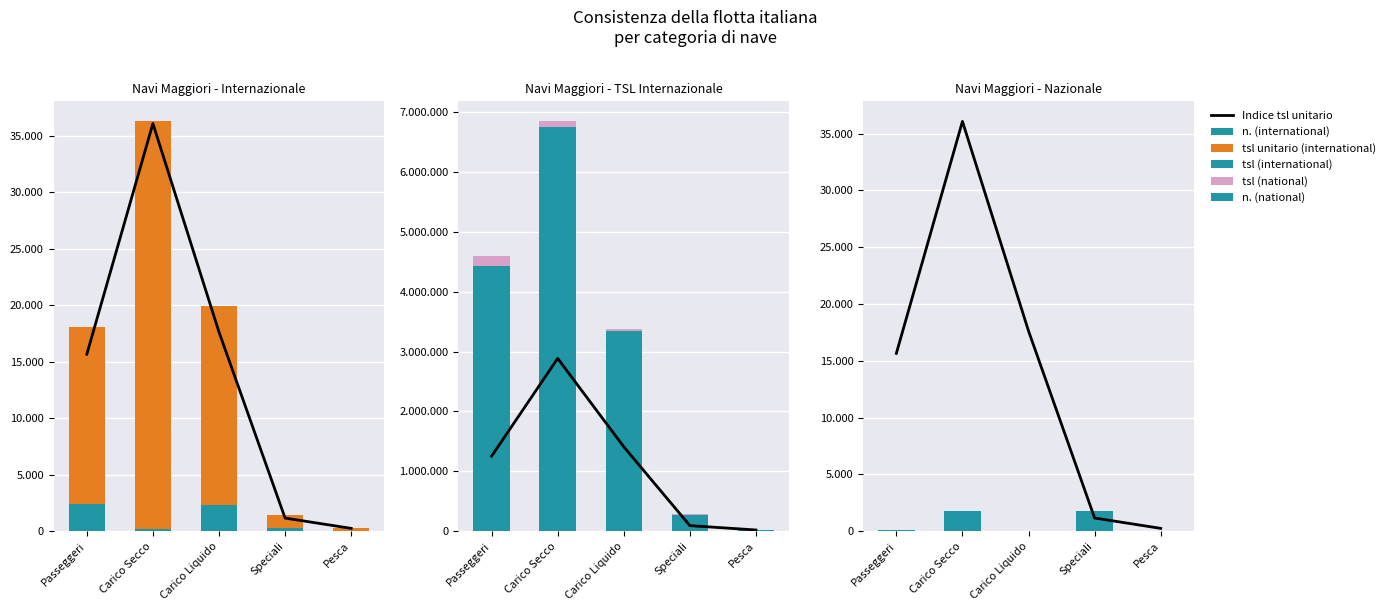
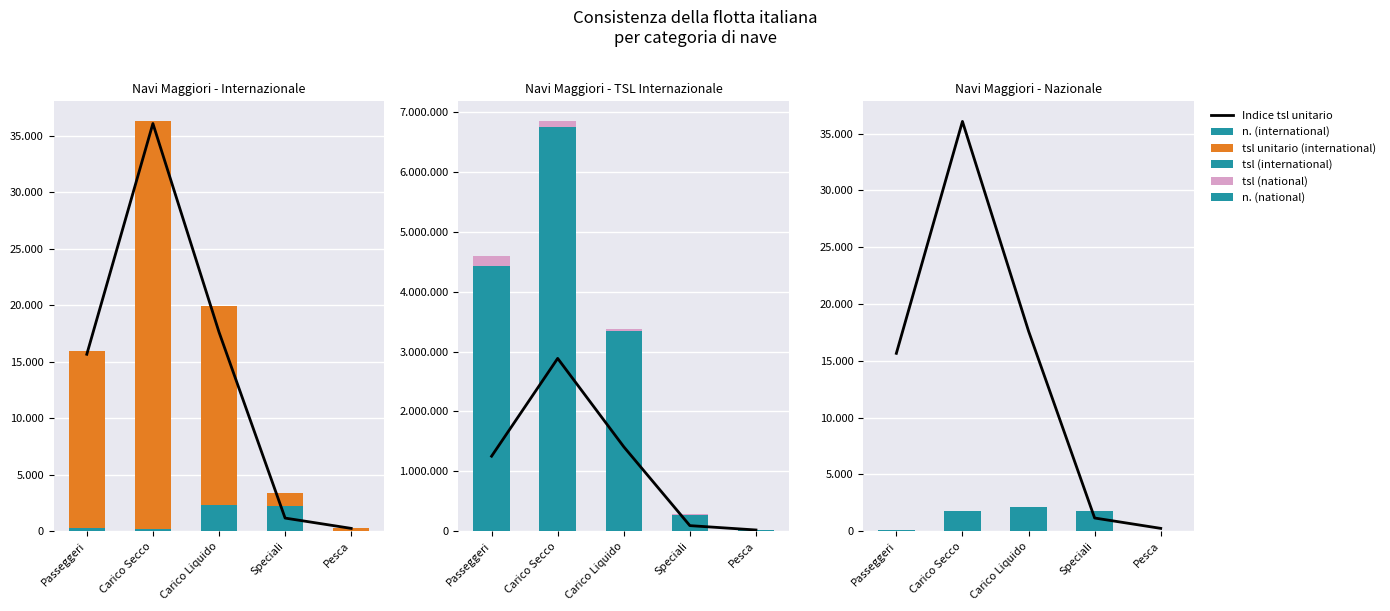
  {
    "Navi Maggiori - Internazionale": {
      "n. (international)": {
-       "Passeggeri": 2.4,
+       "Passeggeri": 0.3,
        "Carico Liquido": 2.3,
-       "Speciali": 0.2
+       "Speciali": 2.2
      },
      "Indice tsl unitario": {
        "Passeggeri": 15.7,
        "Carico Secco": 36.1,
        "Carico Liquido": 17.6,
        "Speciali": 1.2,
        "Pesca": 0.2
      },
      "tsl unitario (international)": {
        "Passeggeri": 15.7,
        "Carico Secco": 36.1,
        "Carico Liquido": 17.6,
        "Speciali": 1.2,
        "Pesca": 0.2
      }
    },
    "Navi Maggiori - Nazionale": {
      "Indice tsl unitario": {
        "Passeggeri": 15.7,
        "Carico Secco": 36.1,
        "Carico Liquido": 17.6,
        "Speciali": 1.2,
        "Pesca": 0.2
      },
      "n. (national)": {
        "Carico Secco": 1.8,
-       "Carico Liquido": 0.0,
+       "Carico Liquido": 2.1,
        "Speciali": 1.8
      }
    }
  }
